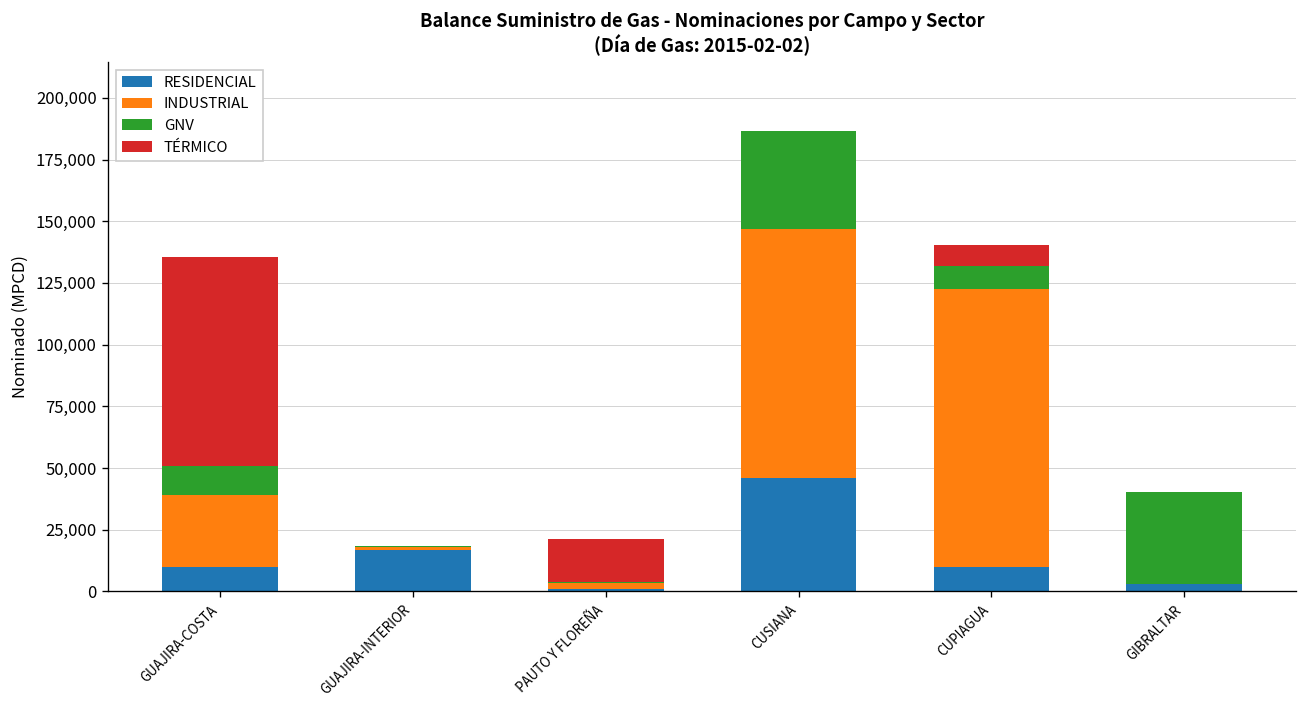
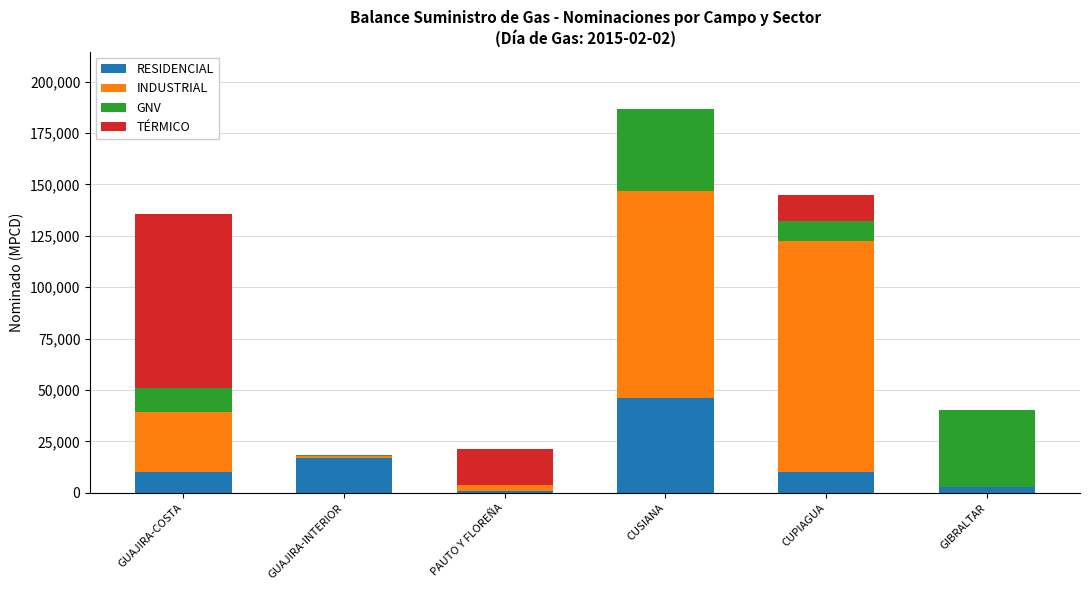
  {
    "RESIDENCIAL": {
      "GUAJIRA-COSTA": "10,000",
      "GUAJIRA-INTERIOR": "17,000",
      "CUSIANA": "46,000",
      "CUPIAGUA": "10,000",
      "GIBRALTAR": "3,000"
    },
    "INDUSTRIAL": {
      "GUAJIRA-COSTA": "29,000",
      "GUAJIRA-INTERIOR": "1,000",
      "PAUTO Y FLOREÑA": "3,000",
      "CUSIANA": "101,000",
      "CUPIAGUA": "112,000",
      "GIBRALTAR": "0"
    },
    "GNV": {
      "GUAJIRA-COSTA": "12,000",
      "CUSIANA": "40,000",
      "CUPIAGUA": "10,000",
      "GIBRALTAR": "37,000"
    },
    "TÉRMICO": {
      "GUAJIRA-COSTA": "85,000",
      "PAUTO Y FLOREÑA": "17,000",
      "CUSIANA": "0",
-     "CUPIAGUA": "8,000",
+     "CUPIAGUA": "13,000",
      "GIBRALTAR": "0"
    }
  }
